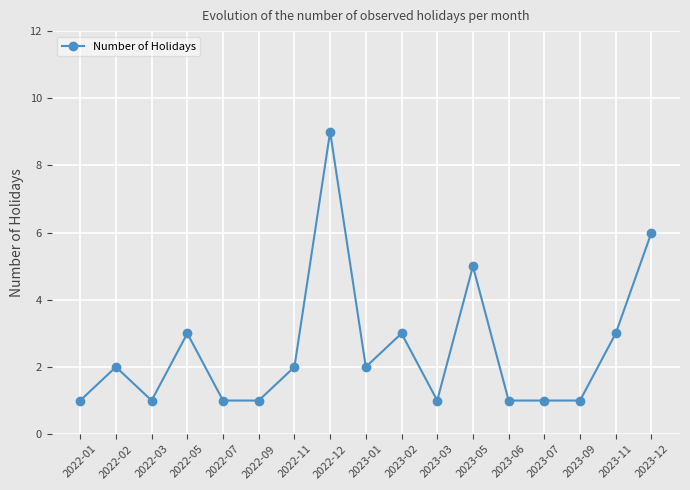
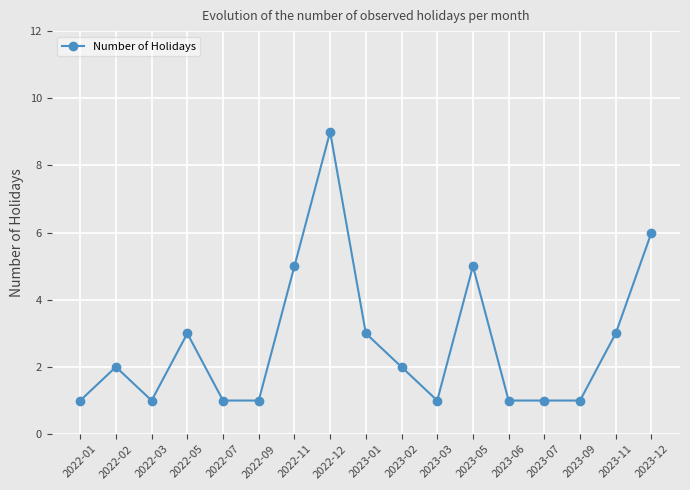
  {
    "2022-01": 1,
    "2022-02": 2,
    "2022-03": 1,
    "2022-05": 3,
    "2022-07": 1,
    "2022-09": 1,
-   "2022-11": 2,
+   "2022-11": 5,
    "2022-12": 9,
-   "2023-01": 2,
-   "2023-02": 3,
+   "2023-01": 3,
+   "2023-02": 2,
    "2023-03": 1,
    "2023-05": 5,
    "2023-06": 1,
    "2023-07": 1,
    "2023-09": 1,
    "2023-11": 3,
    "2023-12": 6
  }
